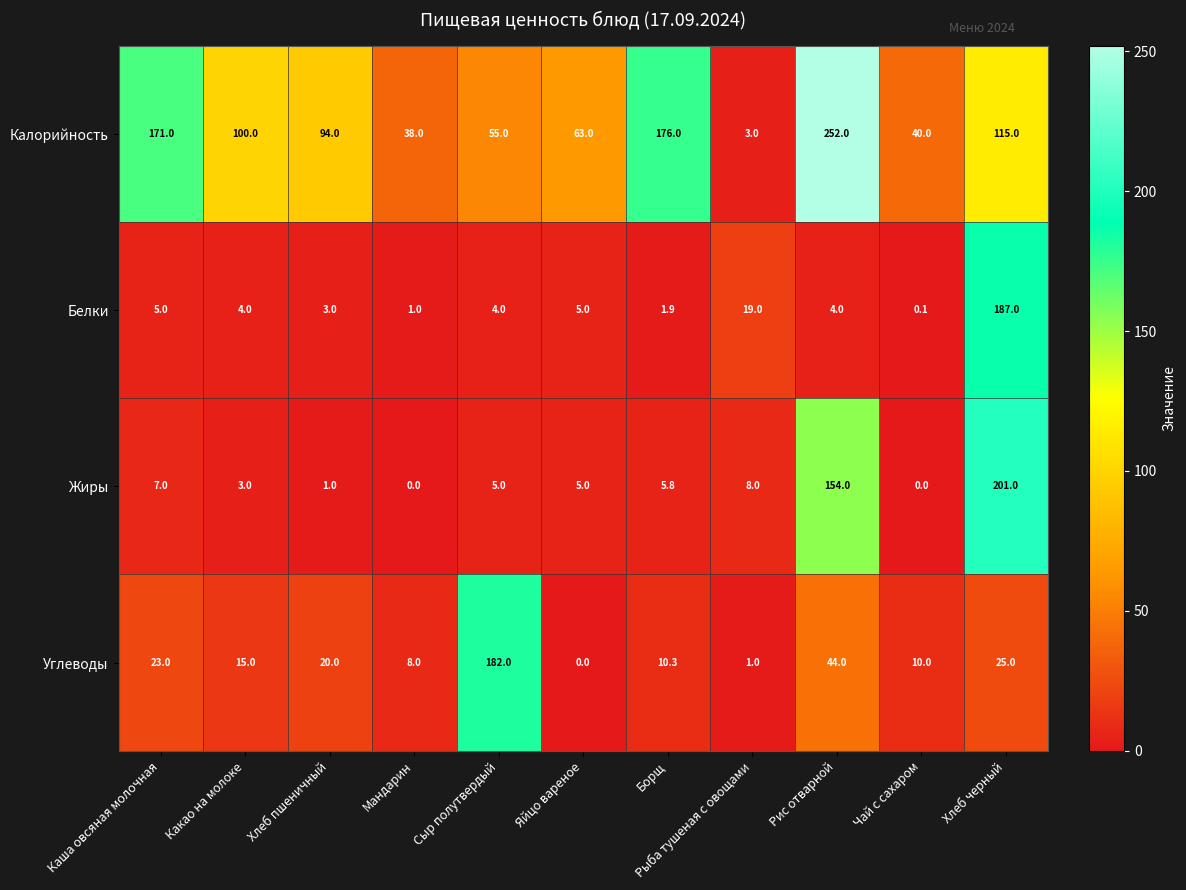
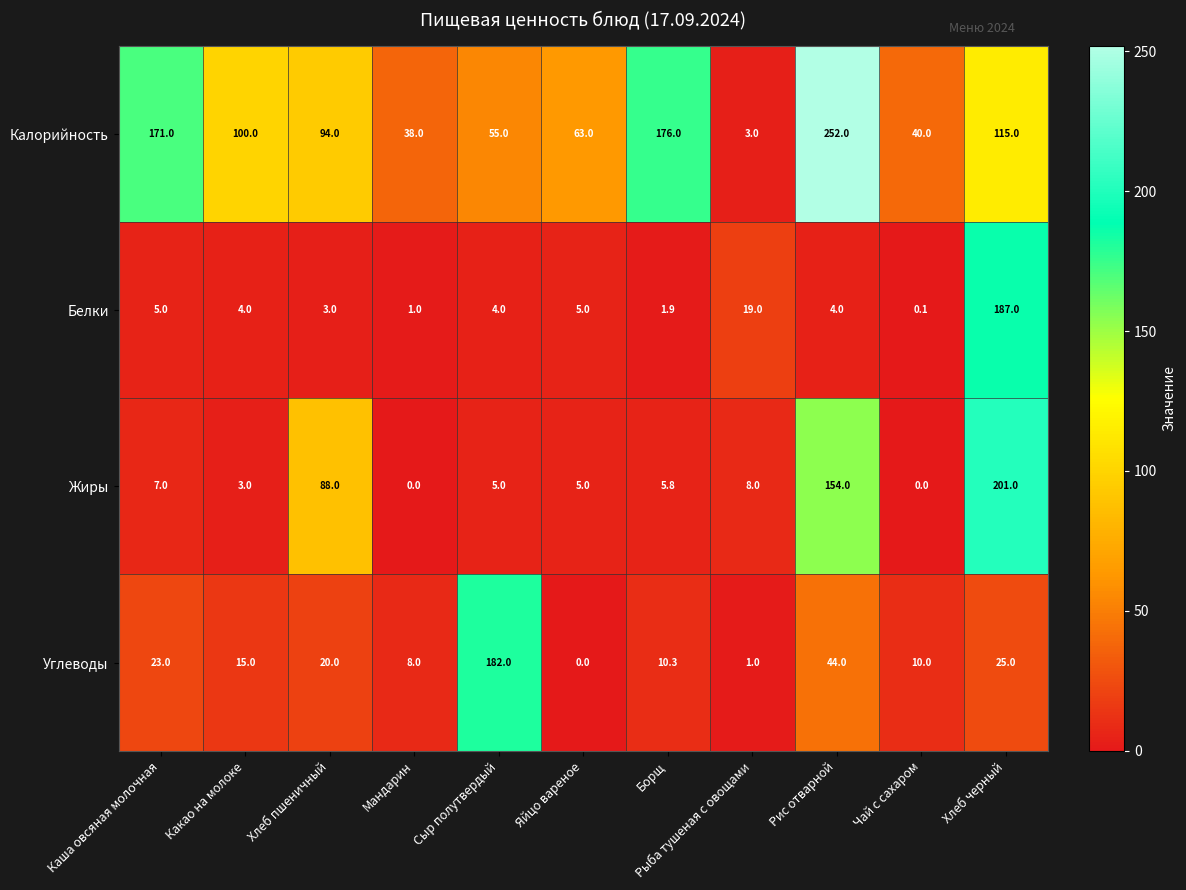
  {
    "Калорийность": {
      "Каша овсяная молочная": 171.0,
      "Какао на молоке": 100.0,
      "Хлеб пшеничный": 94.0,
      "Мандарин": 38.0,
      "Сыр полутвердый": 55.0,
      "Яйцо вареное": 63.0,
      "Борщ": 176.0,
      "Рыба тушеная с овощами": 3.0,
      "Рис отварной": 252.0,
      "Чай с сахаром": 40.0,
      "Хлеб черный": 115.0
    },
    "Белки": {
      "Каша овсяная молочная": 5.0,
      "Какао на молоке": 4.0,
      "Хлеб пшеничный": 3.0,
      "Мандарин": 1.0,
      "Сыр полутвердый": 4.0,
      "Яйцо вареное": 5.0,
      "Борщ": 1.9,
      "Рыба тушеная с овощами": 19.0,
      "Рис отварной": 4.0,
      "Чай с сахаром": 0.1,
      "Хлеб черный": 187.0
    },
    "Жиры": {
      "Каша овсяная молочная": 7.0,
      "Какао на молоке": 3.0,
-     "Хлеб пшеничный": 1.0,
+     "Хлеб пшеничный": 88.0,
      "Мандарин": 0.0,
      "Сыр полутвердый": 5.0,
      "Яйцо вареное": 5.0,
      "Борщ": 5.8,
      "Рыба тушеная с овощами": 8.0,
      "Рис отварной": 154.0,
      "Чай с сахаром": 0.0,
      "Хлеб черный": 201.0
    },
    "Углеводы": {
      "Каша овсяная молочная": 23.0,
      "Какао на молоке": 15.0,
      "Хлеб пшеничный": 20.0,
      "Мандарин": 8.0,
      "Сыр полутвердый": 182.0,
      "Яйцо вареное": 0.0,
      "Борщ": 10.3,
      "Рыба тушеная с овощами": 1.0,
      "Рис отварной": 44.0,
      "Чай с сахаром": 10.0,
      "Хлеб черный": 25.0
    }
  }
